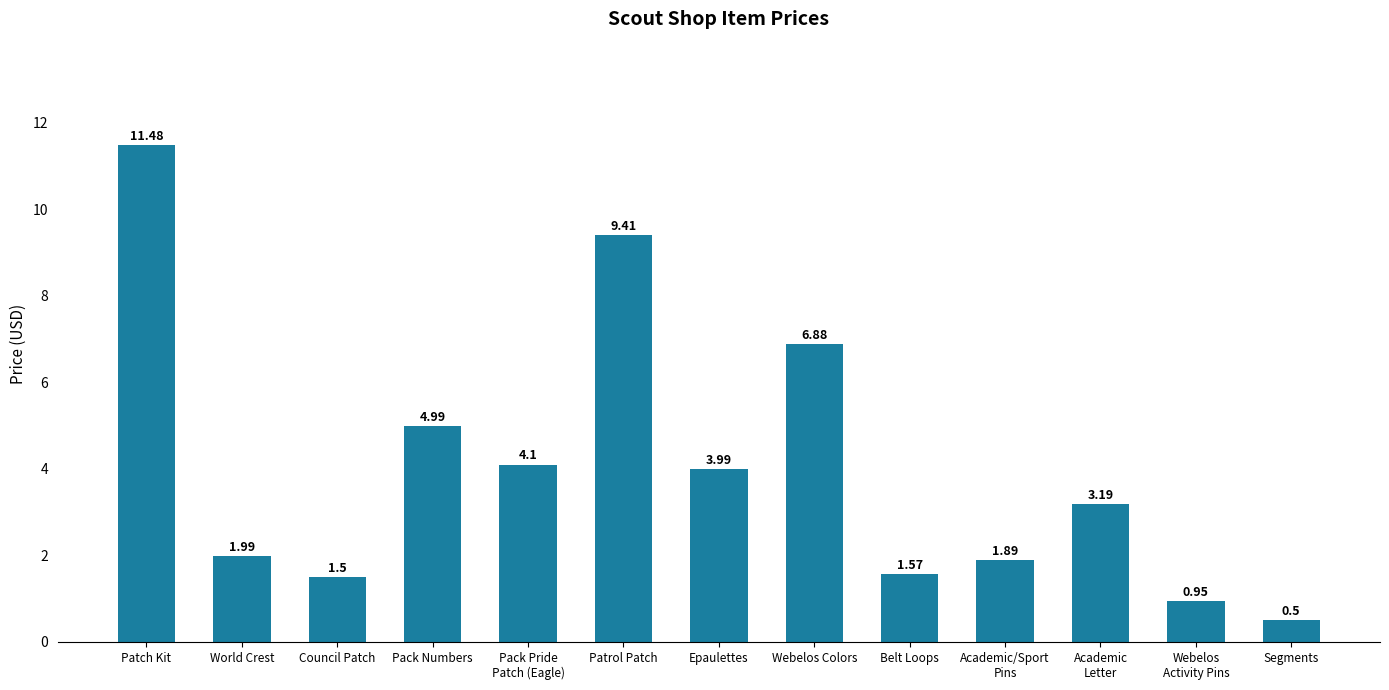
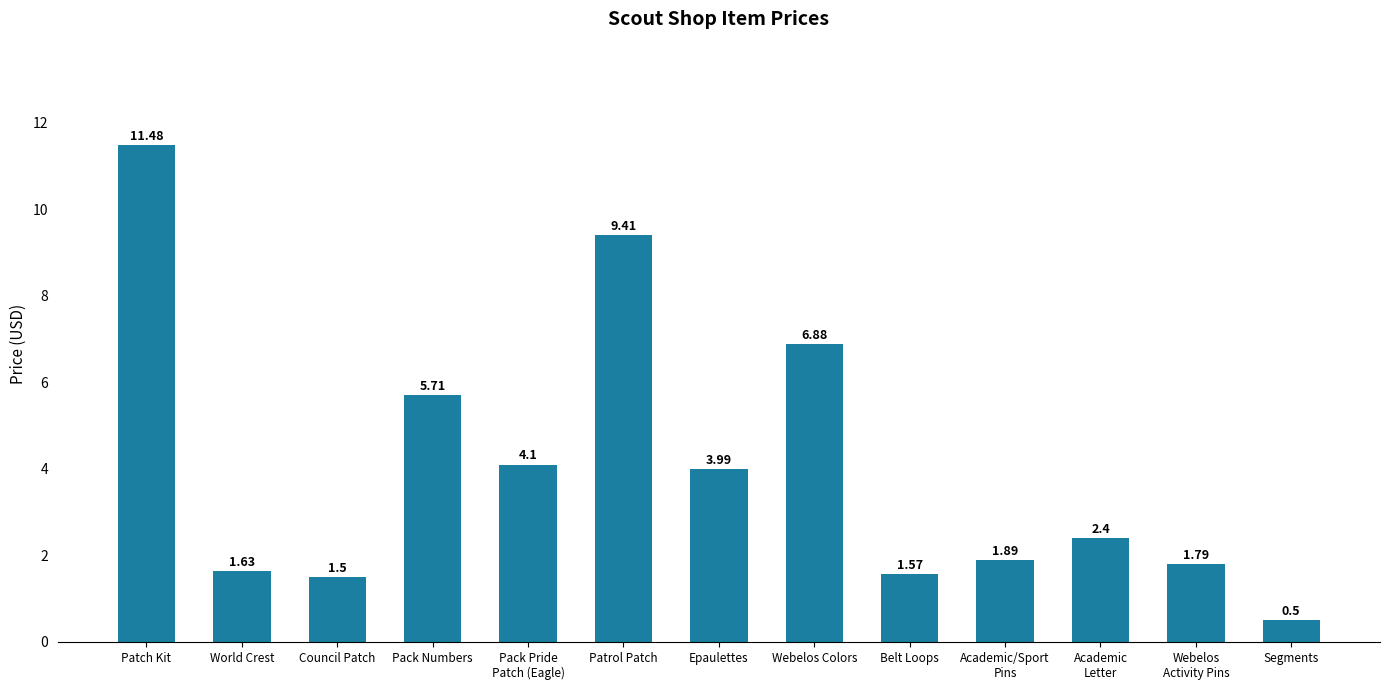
  {
    "Patch Kit": 11.48,
-   "World Crest": 1.99,
+   "World Crest": 1.63,
    "Council Patch": 1.5,
-   "Pack Numbers": 4.99,
+   "Pack Numbers": 5.71,
    "Pack Pride Patch (Eagle)": 4.1,
    "Patrol Patch": 9.41,
    "Epaulettes": 3.99,
    "Webelos Colors": 6.88,
    "Belt Loops": 1.57,
    "Academic/Sport Pins": 1.89,
-   "Academic Letter": 3.19,
-   "Webelos Activity Pins": 0.95,
+   "Academic Letter": 2.4,
+   "Webelos Activity Pins": 1.79,
    "Segments": 0.5
  }
